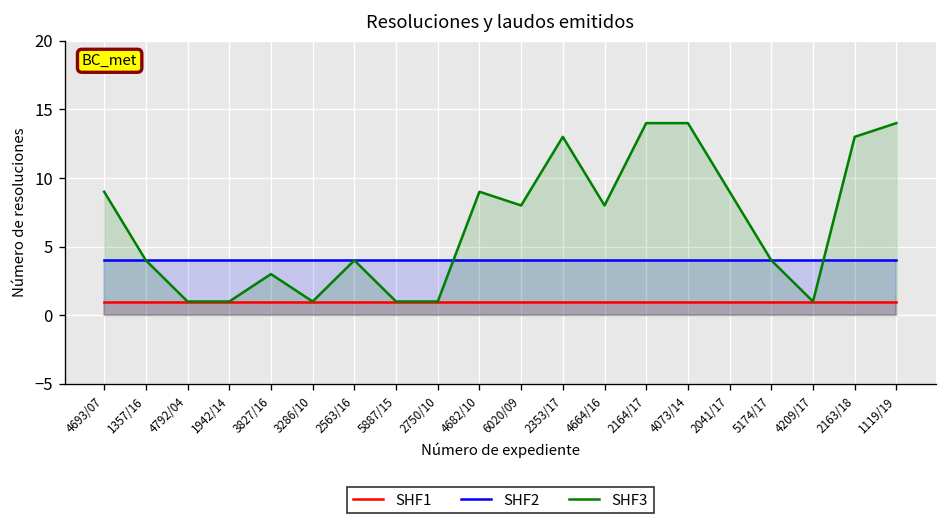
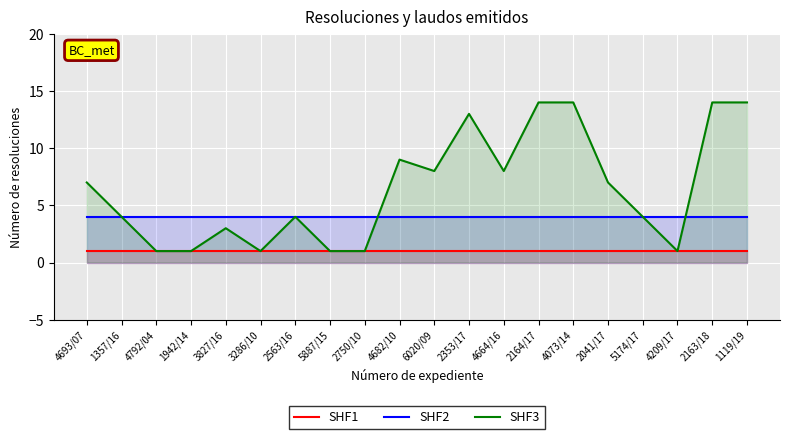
  {
    "SHF1": {
      "4693/07": 1,
      "1357/16": 1,
      "3827/16": 1,
      "2563/16": 1,
      "4682/10": 1,
      "6020/09": 1,
      "2353/17": 1,
      "4664/16": 1,
      "2164/17": 1,
      "4073/14": 1,
      "2041/17": 1,
      "5174/17": 1,
      "2163/18": 1,
      "1119/19": 1
    },
    "SHF2": {
      "4693/07": 4,
      "4792/04": 4,
      "1942/14": 4,
      "3827/16": 4,
      "3286/10": 4,
      "5887/15": 4,
      "2750/10": 4,
      "4682/10": 4,
      "6020/09": 4,
      "2353/17": 4,
      "4664/16": 4,
      "2164/17": 4,
      "4073/14": 4,
      "2041/17": 4,
      "4209/17": 4,
      "2163/18": 4,
      "1119/19": 4
    },
    "SHF3": {
-     "4693/07": 9,
+     "4693/07": 7,
      "3827/16": 3,
      "4682/10": 9,
      "6020/09": 8,
      "2353/17": 13,
      "4664/16": 8,
      "2164/17": 14,
      "4073/14": 14,
-     "2041/17": 9,
-     "2163/18": 13,
+     "2041/17": 7,
+     "2163/18": 14,
      "1119/19": 14
    }
  }
